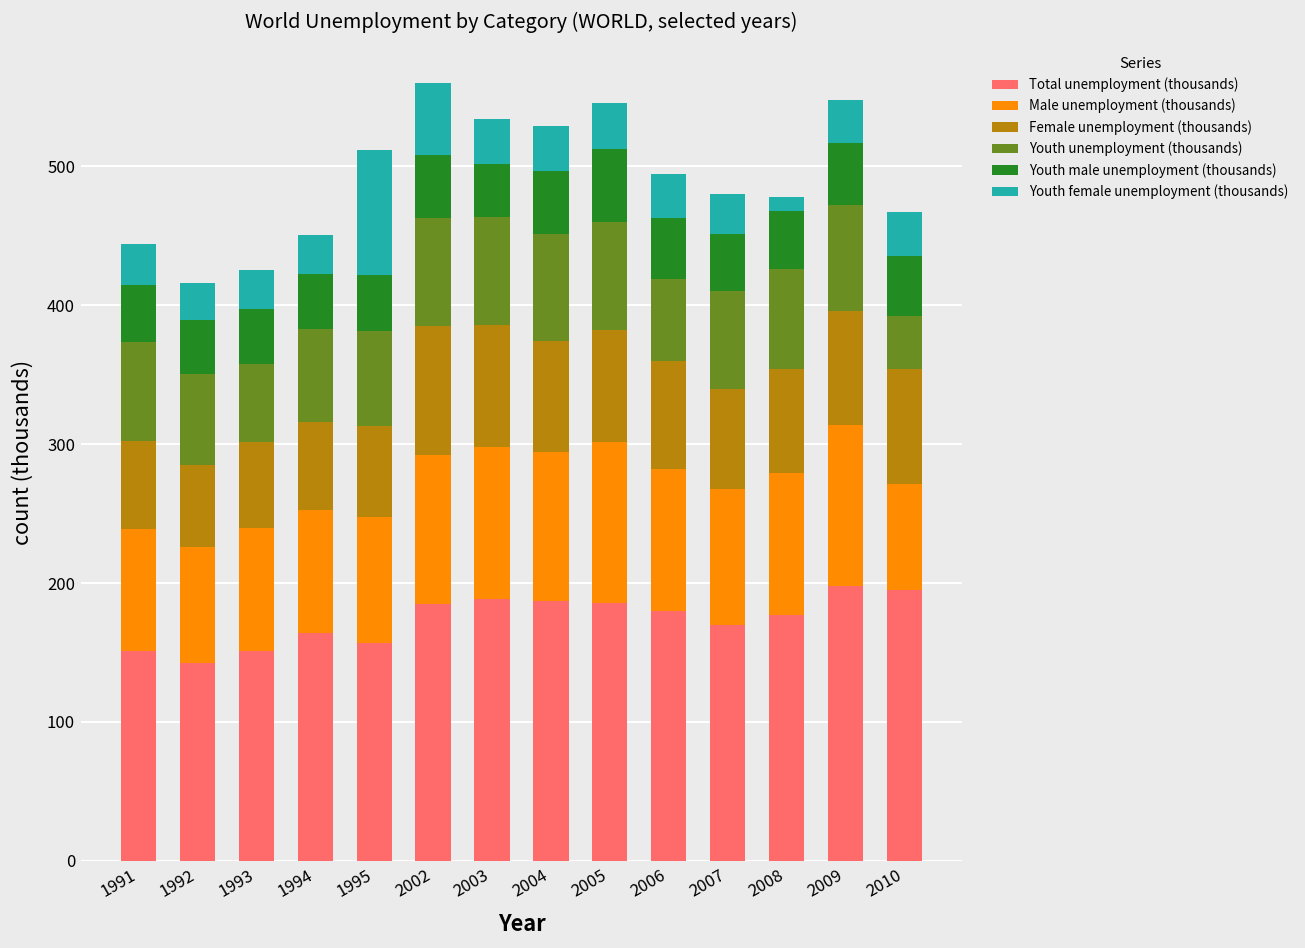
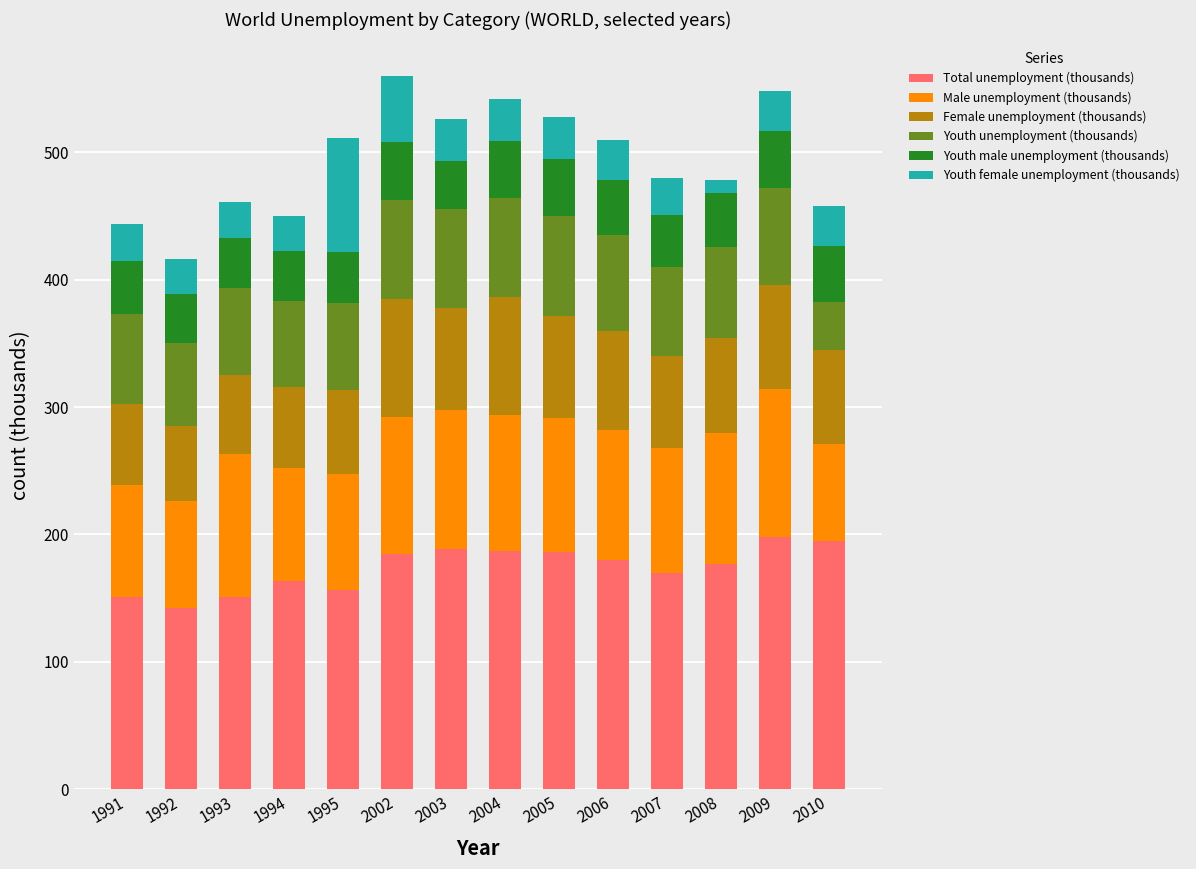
  {
    "Total unemployment (thousands)": {
      "1991": 151,
      "1992": 143,
      "1993": 151,
      "1994": 164,
      "1995": 157,
      "2002": 185,
      "2003": 189,
      "2004": 187,
      "2005": 186,
      "2006": 180,
      "2007": 170,
      "2008": 177,
      "2009": 198,
      "2010": 195
    },
    "Male unemployment (thousands)": {
      "1991": 88,
      "1992": 84,
-     "1993": 89,
+     "1993": 112,
      "1994": 89,
      "1995": 91,
      "2002": 107,
      "2003": 109,
      "2004": 107,
-     "2005": 116,
+     "2005": 105,
      "2006": 102,
      "2007": 98,
      "2008": 103,
      "2009": 116,
      "2010": 76
    },
    "Female unemployment (thousands)": {
      "1991": 63,
      "1992": 59,
      "1993": 62,
      "1994": 63,
      "1995": 66,
      "2002": 93,
-     "2003": 88,
-     "2004": 80,
+     "2003": 80,
+     "2004": 93,
      "2005": 81,
      "2006": 78,
      "2007": 72,
      "2008": 74,
      "2009": 82,
-     "2010": 83
+     "2010": 74
    },
    "Youth unemployment (thousands)": {
      "1991": 71,
      "1992": 65,
-     "1993": 56,
+     "1993": 68,
      "1994": 67,
      "1995": 69,
      "2002": 77,
      "2003": 78,
      "2004": 77,
      "2005": 78,
-     "2006": 60,
+     "2006": 75,
      "2007": 70,
      "2008": 72,
      "2009": 76,
      "2010": 38
    },
    "Youth male unemployment (thousands)": {
      "1991": 41,
      "1992": 39,
      "1993": 40,
      "1994": 39,
      "1995": 40,
      "2002": 45,
      "2003": 38,
      "2004": 45,
-     "2005": 52,
+     "2005": 45,
      "2006": 44,
      "2007": 41,
      "2008": 42,
      "2009": 45,
      "2010": 44
    },
    "Youth female unemployment (thousands)": {
      "1991": 30,
      "1992": 27,
      "1993": 28,
      "1994": 28,
      "1995": 90,
      "2002": 52,
      "2003": 32,
      "2004": 32,
      "2005": 33,
      "2006": 32,
      "2007": 29,
      "2008": 10,
      "2009": 31,
      "2010": 31
    }
  }
